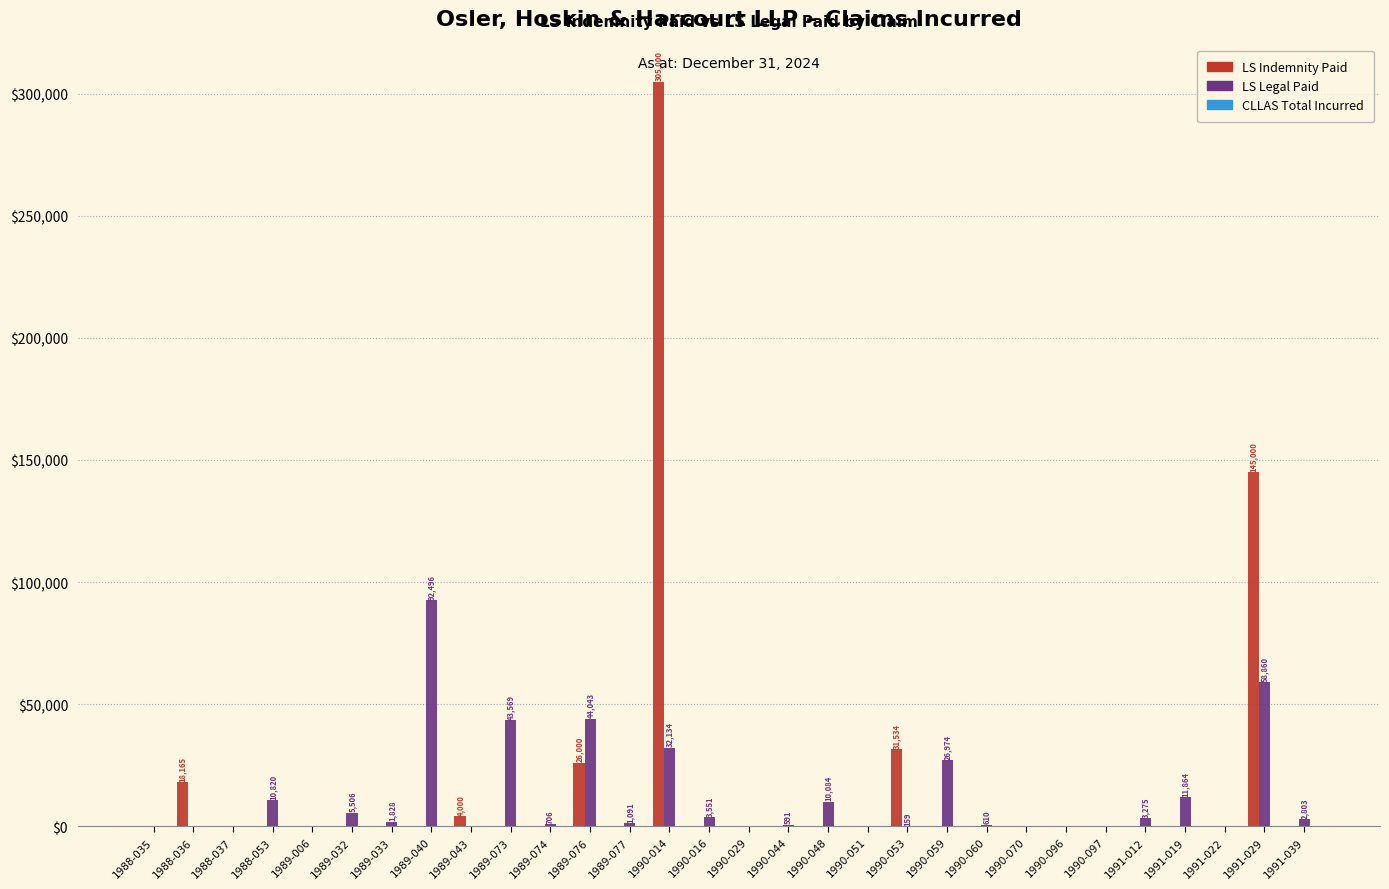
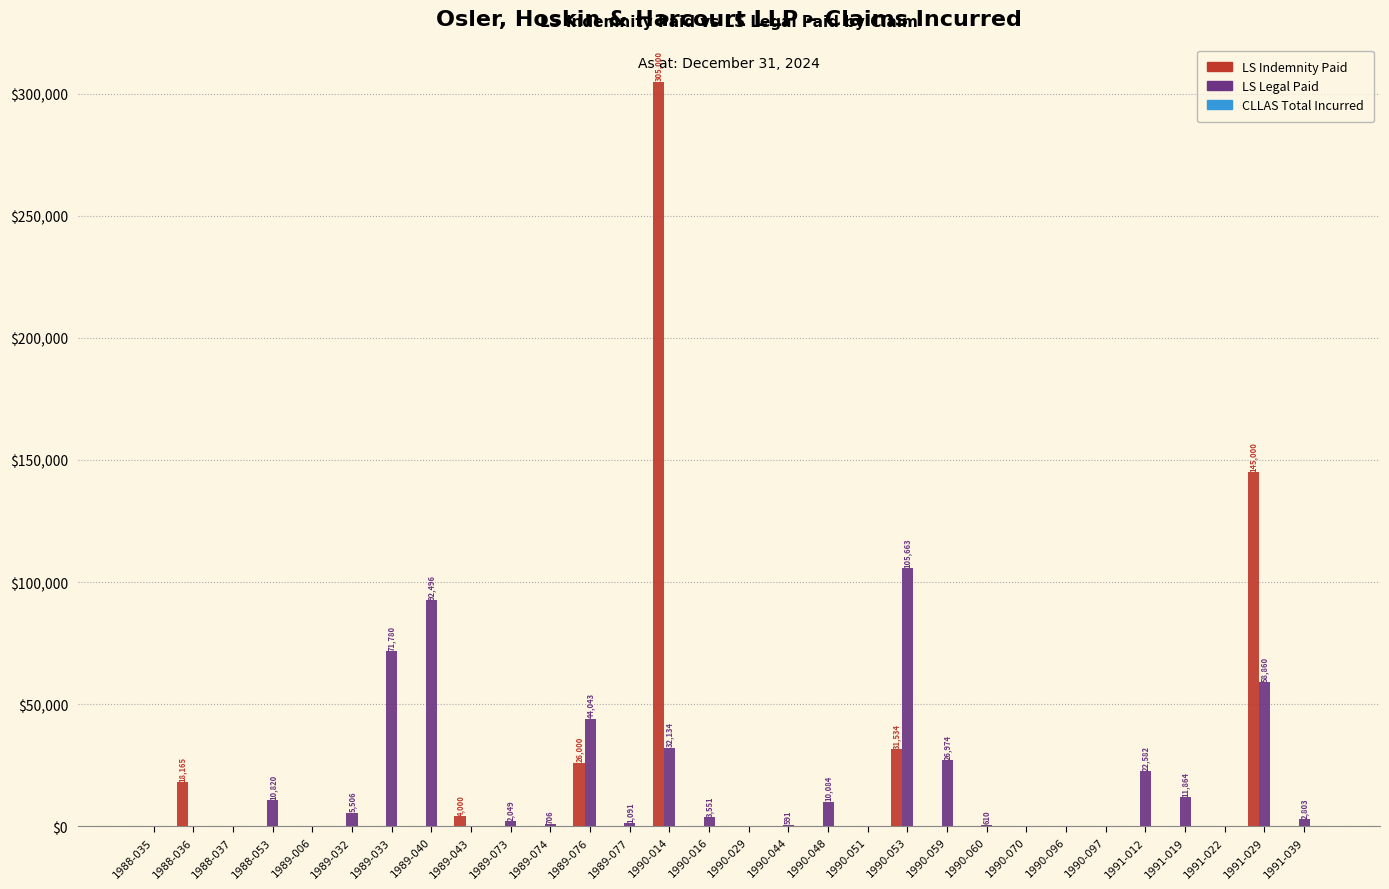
  {
    "LS Indemnity Paid": {
      "1988-036": "18,165",
      "1989-043": "4,000",
      "1989-076": "26,000",
      "1990-053": "31,534",
      "1991-029": "145,000"
    },
    "LS Legal Paid": {
      "1988-053": "10,820",
      "1989-032": "5,506",
-     "1989-033": "1,828",
+     "1989-033": "71,780",
      "1989-040": "92,496",
-     "1989-073": "43,569",
+     "1989-073": "2,049",
      "1989-074": "706",
      "1989-076": "44,043",
      "1989-077": "1,091",
      "1990-014": "32,134",
      "1990-016": "3,551",
      "1990-044": "591",
      "1990-048": "10,084",
-     "1990-053": "159",
+     "1990-053": "105,663",
      "1990-059": "26,974",
      "1990-060": "610",
-     "1991-012": "3,275",
+     "1991-012": "22,582",
      "1991-019": "11,864",
      "1991-029": "58,860",
      "1991-039": "2,803"
    },
    "CLLAS Total Incurred": {
      "1988-035": "$0",
      "1988-036": "$0",
      "1988-037": "$0",
      "1988-053": "$0",
      "1989-006": "$0",
      "1989-032": "$0",
      "1989-033": "$0",
      "1989-040": "$0",
      "1989-043": "$0",
      "1989-073": "$0",
      "1989-074": "$0",
      "1989-076": "$0",
      "1989-077": "$0",
      "1990-014": "$0",
      "1990-016": "$0",
      "1990-029": "$0",
      "1990-044": "$0",
      "1990-048": "$0",
      "1990-051": "$0",
      "1990-053": "$0",
      "1990-059": "$0",
      "1990-060": "$0",
      "1990-070": "$0",
      "1990-096": "$0",
      "1990-097": "$0",
      "1991-012": "$0",
      "1991-019": "$0",
      "1991-022": "$0",
      "1991-029": "$0",
      "1991-039": "$0"
    }
  }
